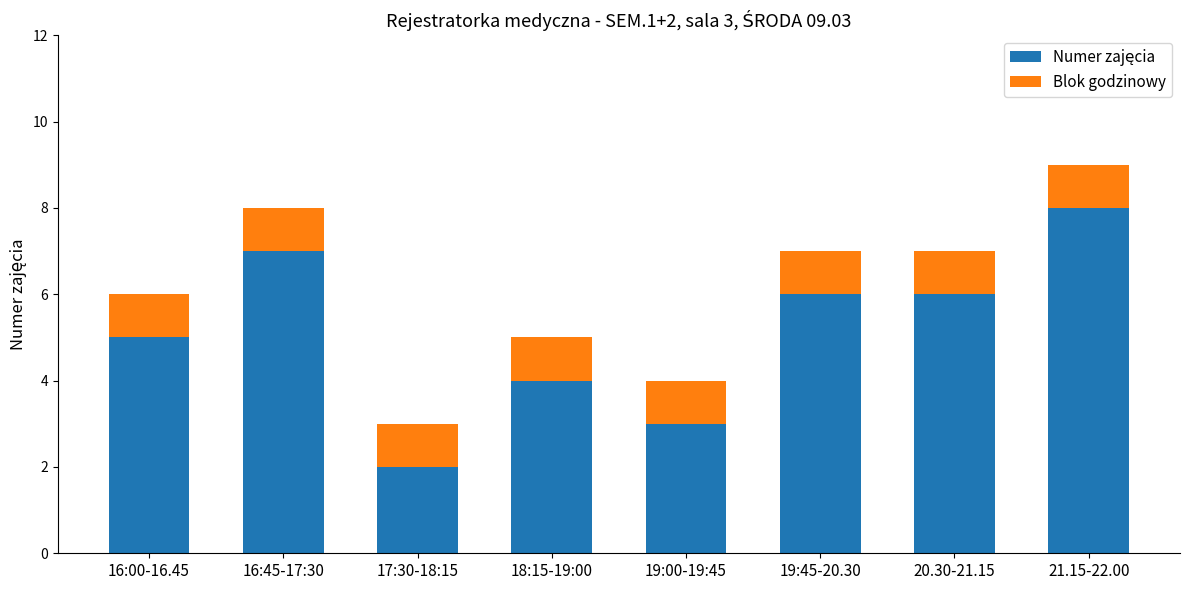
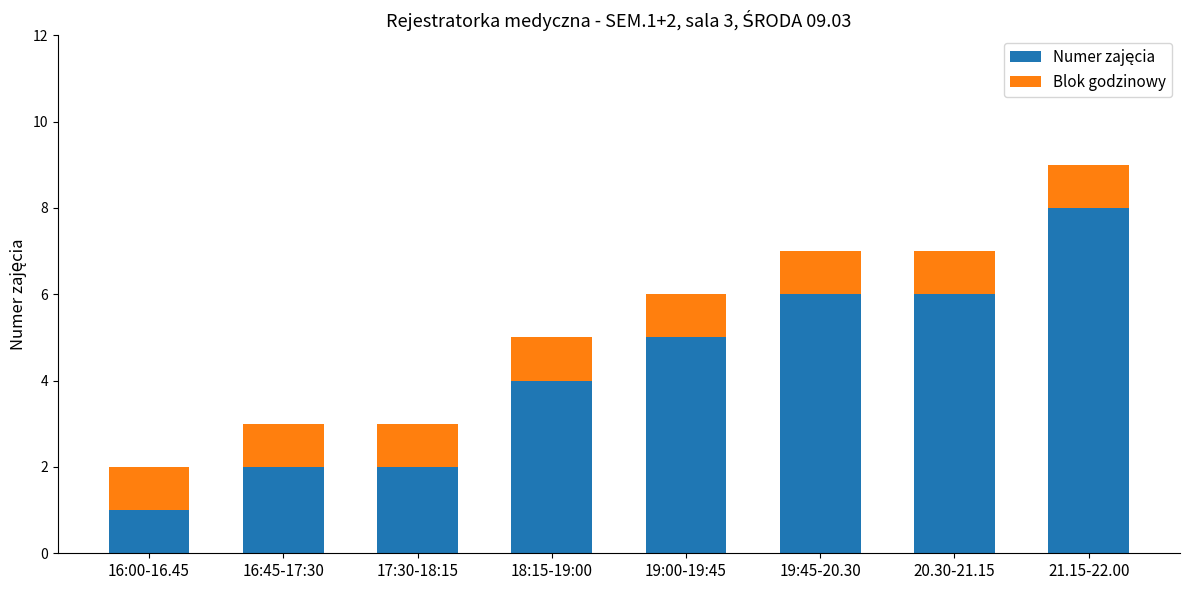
  {
    "Numer zajęcia": {
-     "16:00-16.45": 5,
-     "16:45-17:30": 7,
+     "16:00-16.45": 1,
+     "16:45-17:30": 2,
      "17:30-18:15": 2,
      "18:15-19:00": 4,
-     "19:00-19:45": 3,
+     "19:00-19:45": 5,
      "19:45-20.30": 6,
      "20.30-21.15": 6,
      "21.15-22.00": 8
    },
    "Blok godzinowy": {
      "16:00-16.45": 1,
      "16:45-17:30": 1,
      "17:30-18:15": 1,
      "18:15-19:00": 1,
      "19:00-19:45": 1,
      "19:45-20.30": 1,
      "20.30-21.15": 1,
      "21.15-22.00": 1
    }
  }
